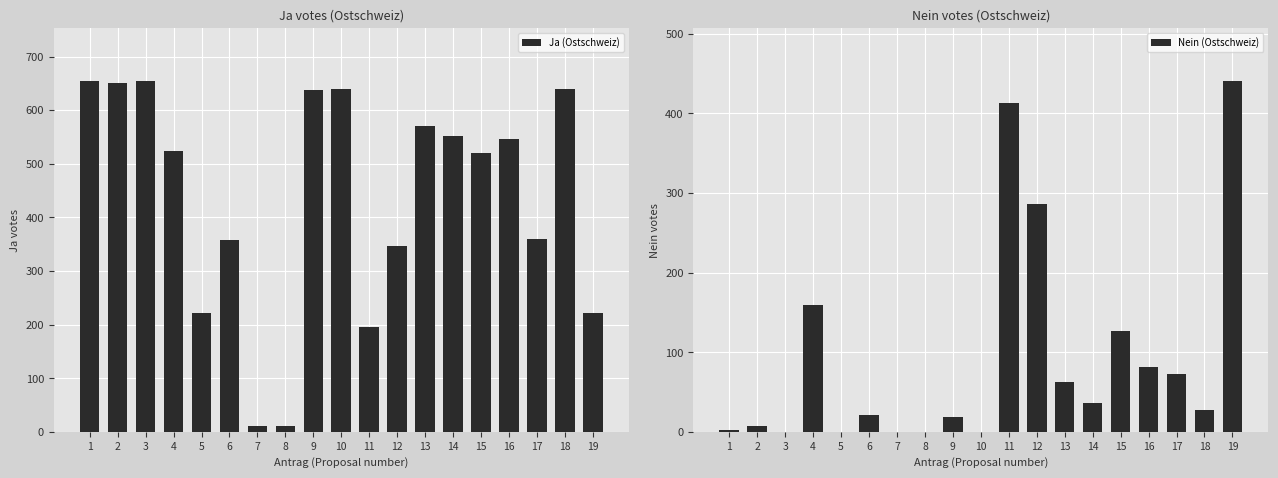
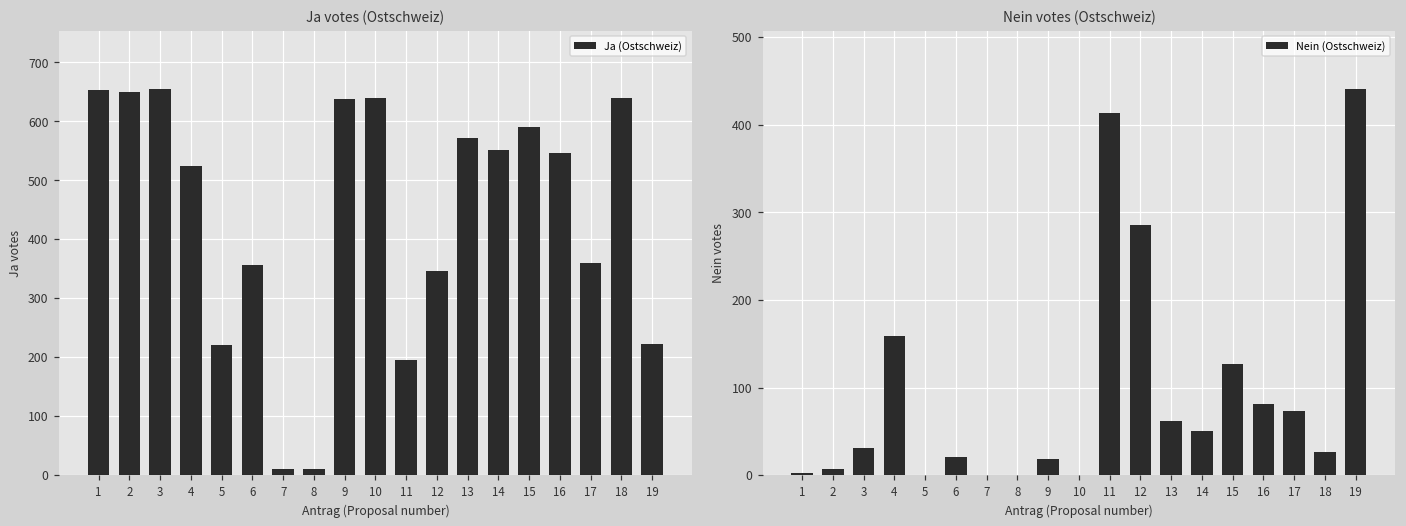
  {
    "Ja votes (Ostschweiz)": {
      "1": 650,
      "2": 650,
      "3": 660,
      "4": 520,
      "5": 220,
      "6": 360,
      "7": 10,
      "8": 10,
      "9": 640,
      "10": 640,
      "11": 200,
      "12": 350,
      "13": 570,
      "14": 550,
-     "15": 520,
+     "15": 590,
      "16": 550,
      "17": 360,
      "18": 640,
      "19": 220
    },
    "Nein votes (Ostschweiz)": {
      "2": 10,
-     "3": 0,
+     "3": 30,
      "4": 160,
      "5": 0,
      "6": 20,
      "7": 0,
      "8": 0,
      "9": 20,
      "10": 0,
      "11": 410,
      "12": 290,
      "13": 60,
-     "14": 40,
+     "14": 50,
      "15": 130,
      "16": 80,
      "17": 70,
      "18": 30,
      "19": 440
    }
  }
